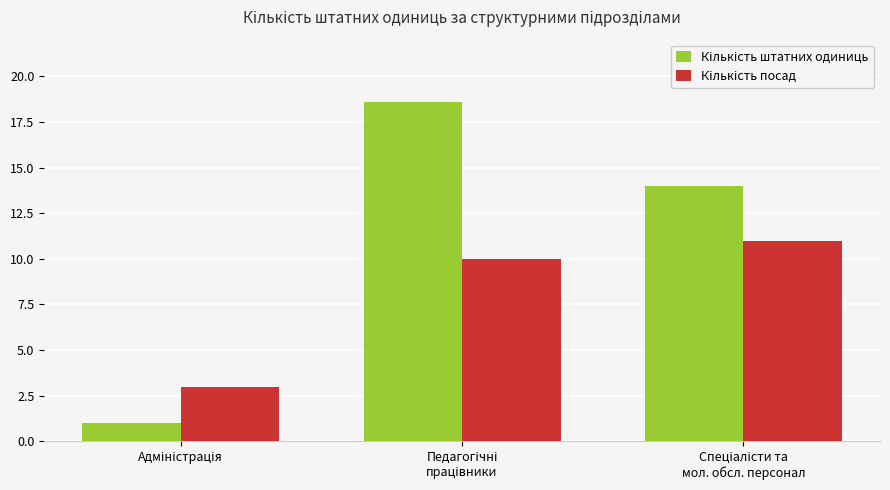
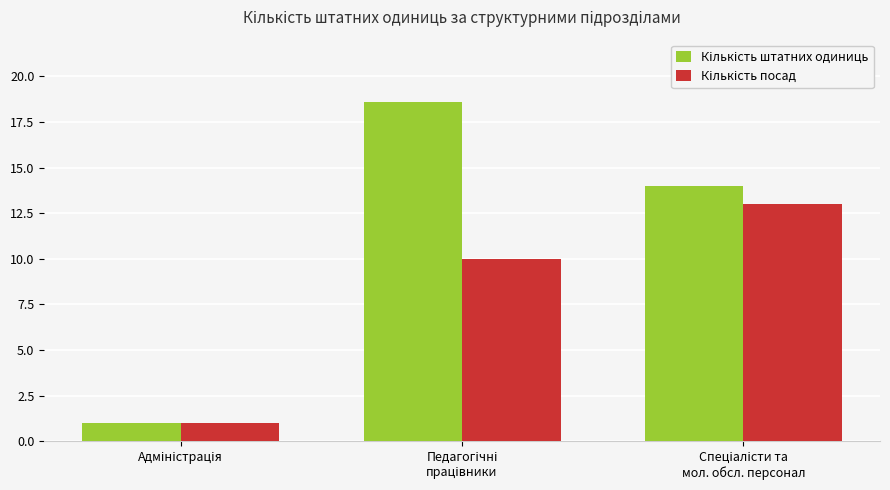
  {
    "Кількість штатних одиниць": {
      "Адміністрація": 1,
      "Педагогічні працівники": 18.6,
      "Спеціалісти та мол. обсл. персонал": 14
    },
    "Кількість посад": {
-     "Адміністрація": 3,
+     "Адміністрація": 1,
      "Педагогічні працівники": 10,
-     "Спеціалісти та мол. обсл. персонал": 11
+     "Спеціалісти та мол. обсл. персонал": 13
    }
  }
